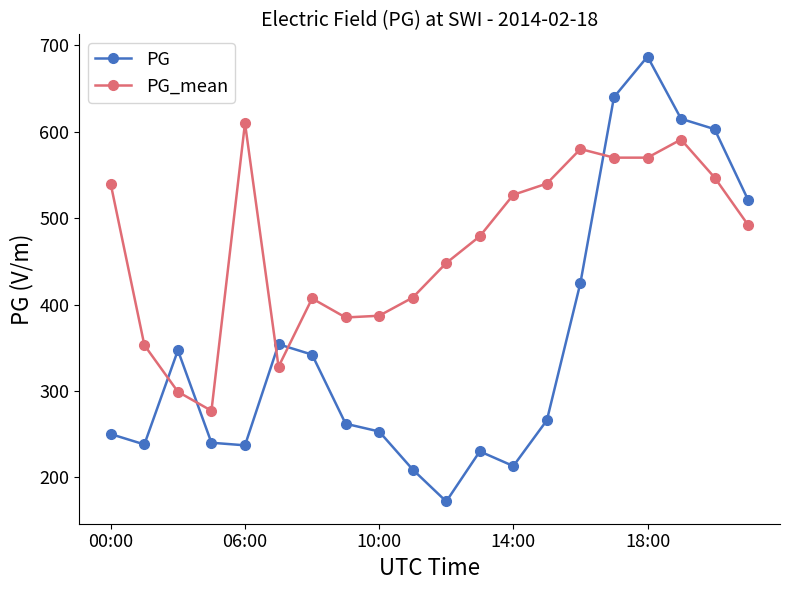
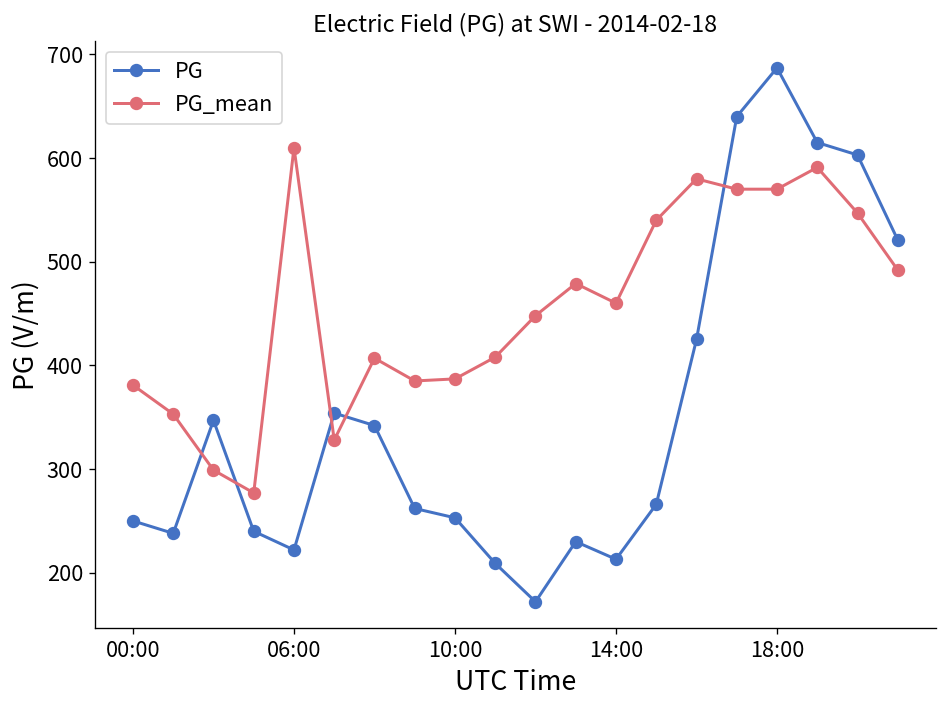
  {
    "PG": {
      "00:00": 250,
-     "06:00": 240,
+     "06:00": 220,
      "10:00": 250,
      "14:00": 210,
      "18:00": 690
    },
    "PG_mean": {
-     "00:00": 540,
+     "00:00": 380,
      "06:00": 610,
      "10:00": 390,
-     "14:00": 530,
+     "14:00": 460,
      "18:00": 570
    }
  }
